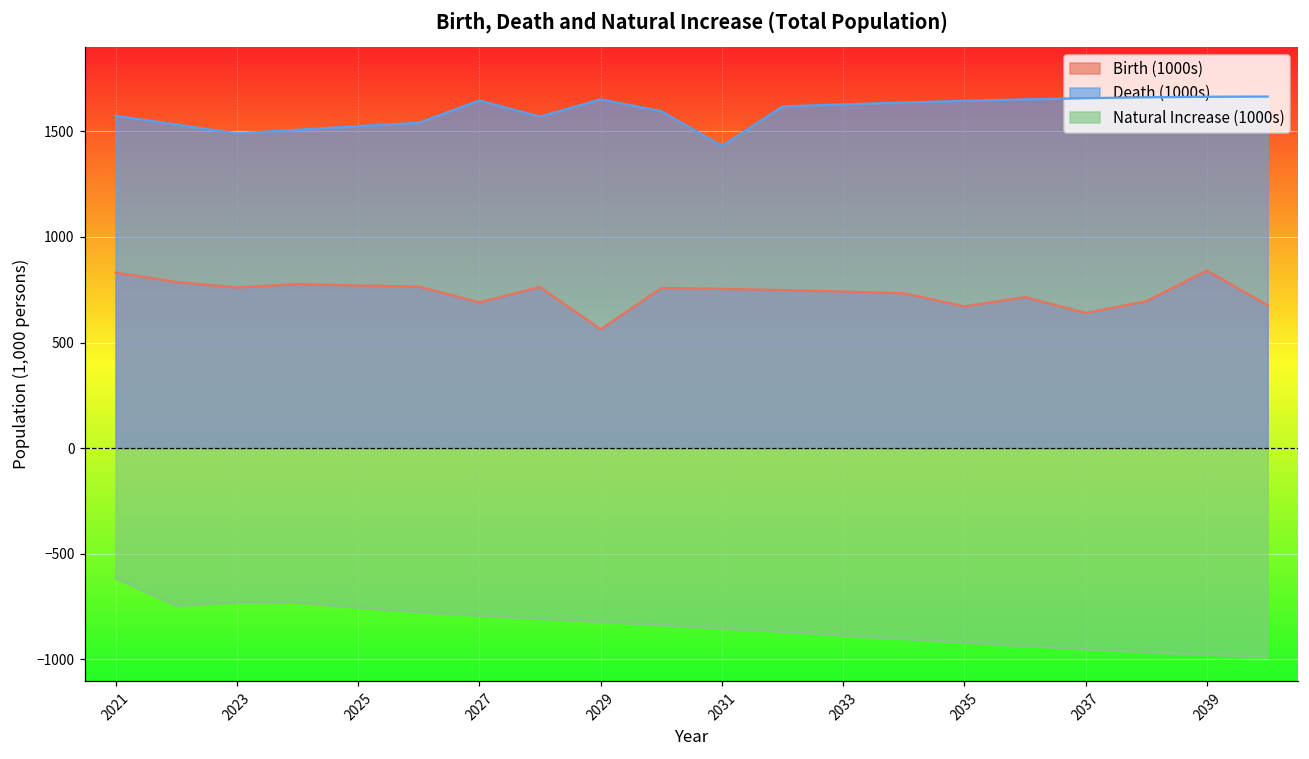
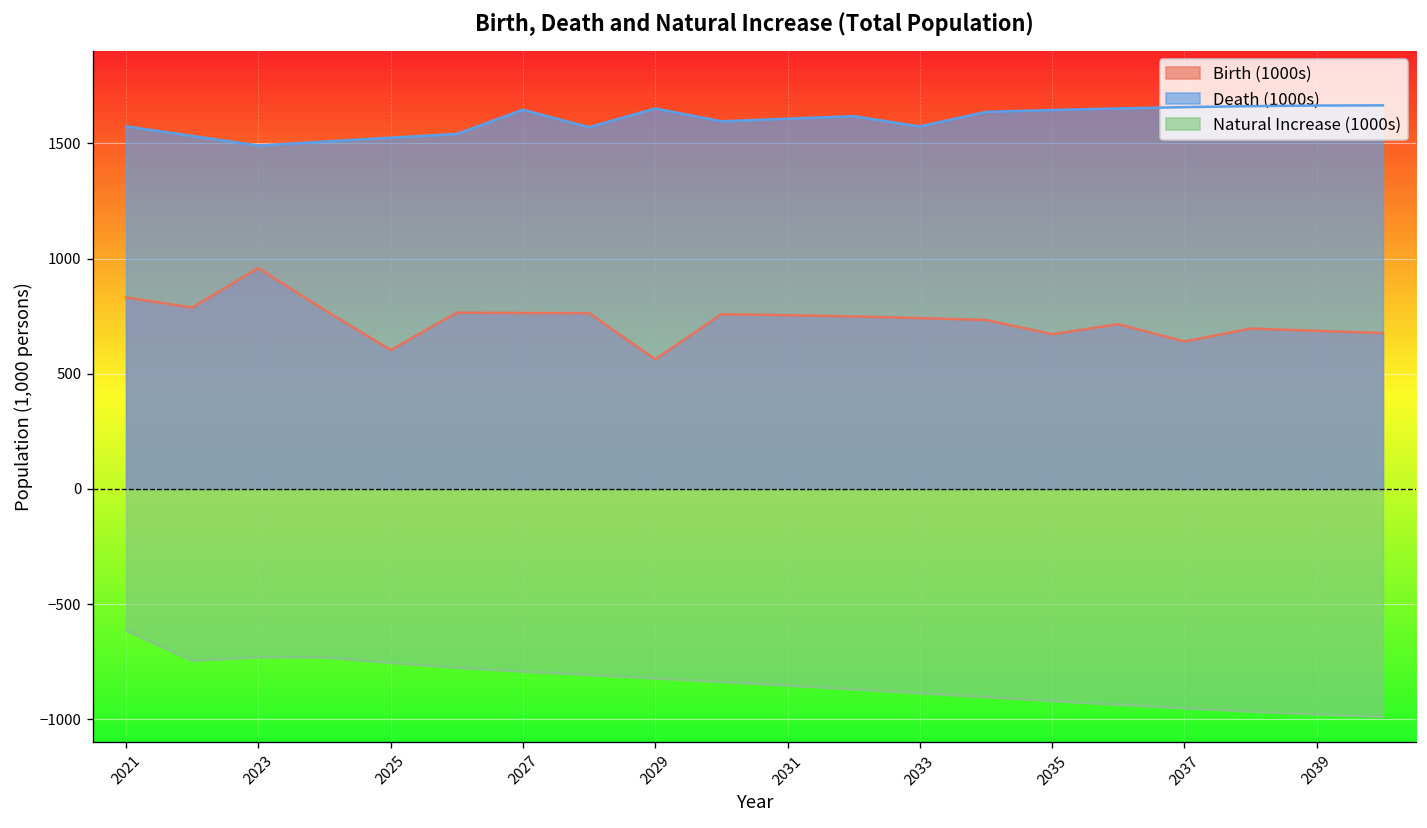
  {
    "Birth (1000s)": {
      "2021": 830,
-     "2023": 760,
-     "2025": 770,
-     "2027": 690,
+     "2023": 960,
+     "2025": 600,
+     "2027": 760,
      "2029": 560,
      "2031": 750,
      "2033": 740,
      "2035": 670,
      "2037": 640,
-     "2039": 840
+     "2039": 690
    },
    "Death (1000s)": {
      "2021": 1570,
      "2023": 1490,
      "2025": 1520,
      "2027": 1650,
      "2029": 1650,
-     "2031": 1430,
-     "2033": 1630,
+     "2031": 1610,
+     "2033": 1570,
      "2035": 1640
    }
  }
